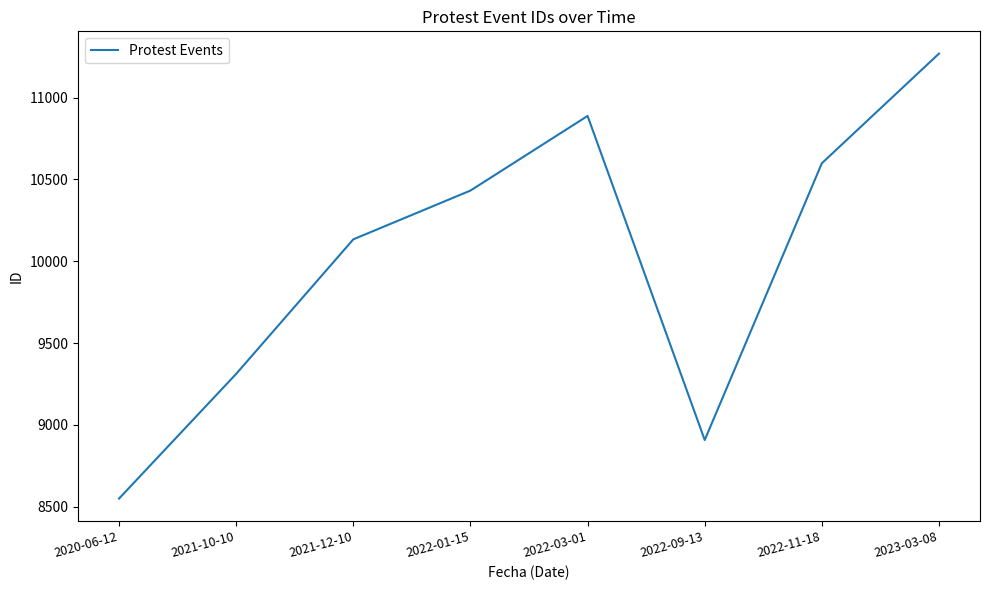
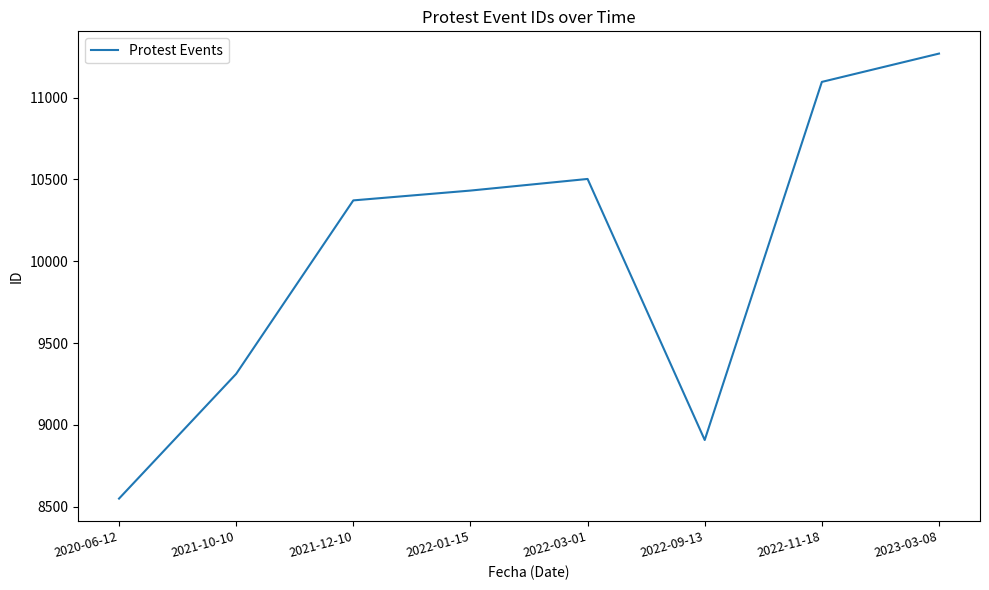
  {
    "2020-06-12": 8550,
    "2021-10-10": 9310,
-   "2021-12-10": 10130,
+   "2021-12-10": 10370,
    "2022-01-15": 10430,
-   "2022-03-01": 10890,
+   "2022-03-01": 10500,
    "2022-09-13": 8910,
-   "2022-11-18": 10600,
+   "2022-11-18": 11100,
    "2023-03-08": 11270
  }
